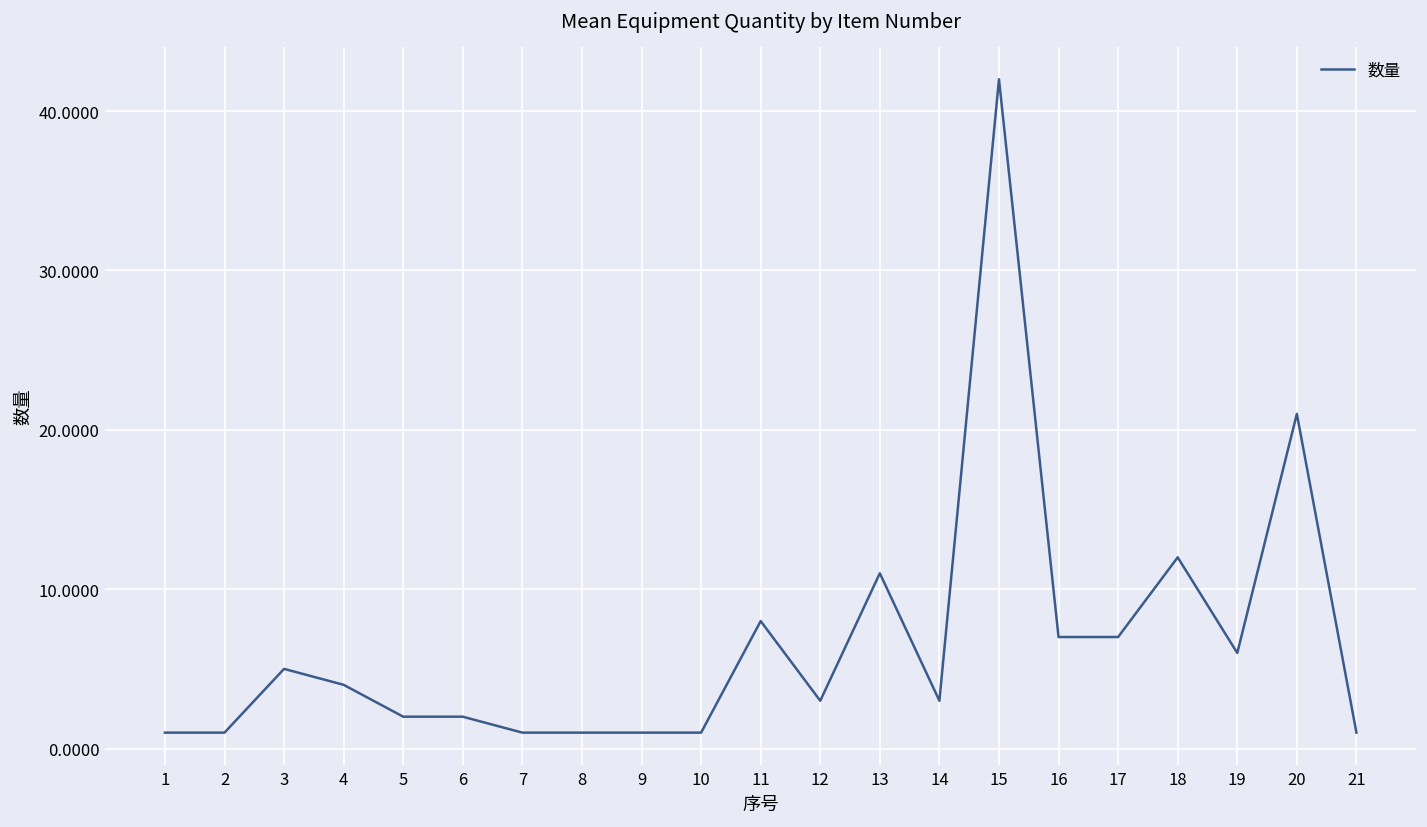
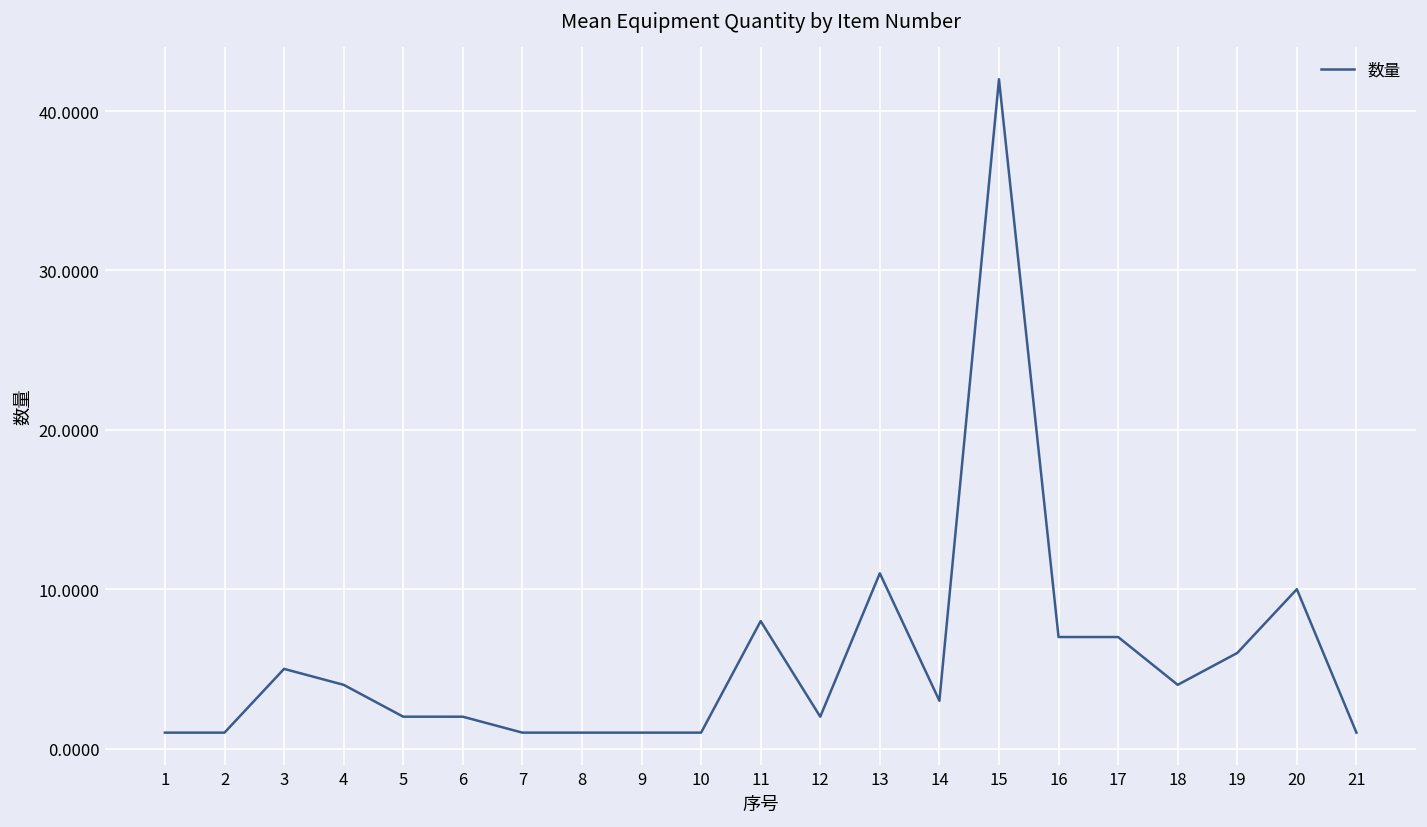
  {
    "1": 1,
    "2": 1,
    "3": 5,
    "4": 4,
    "5": 2,
    "6": 2,
    "7": 1,
    "8": 1,
    "9": 1,
    "10": 1,
    "11": 8,
-   "12": 3,
+   "12": 2,
    "13": 11,
    "14": 3,
    "15": 42,
    "16": 7,
    "17": 7,
-   "18": 12,
+   "18": 4,
    "19": 6,
-   "20": 21,
+   "20": 10,
    "21": 1
  }
